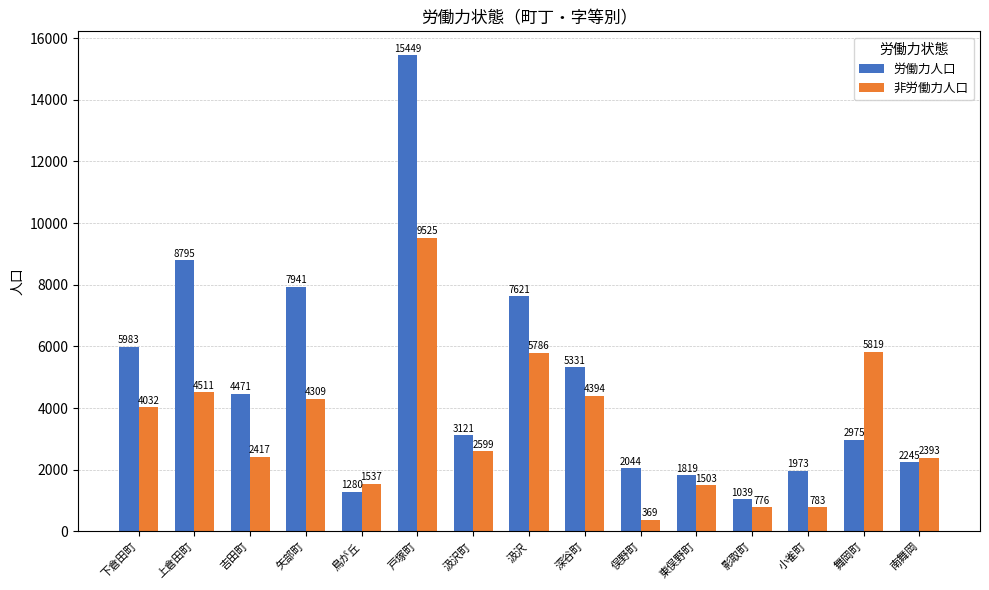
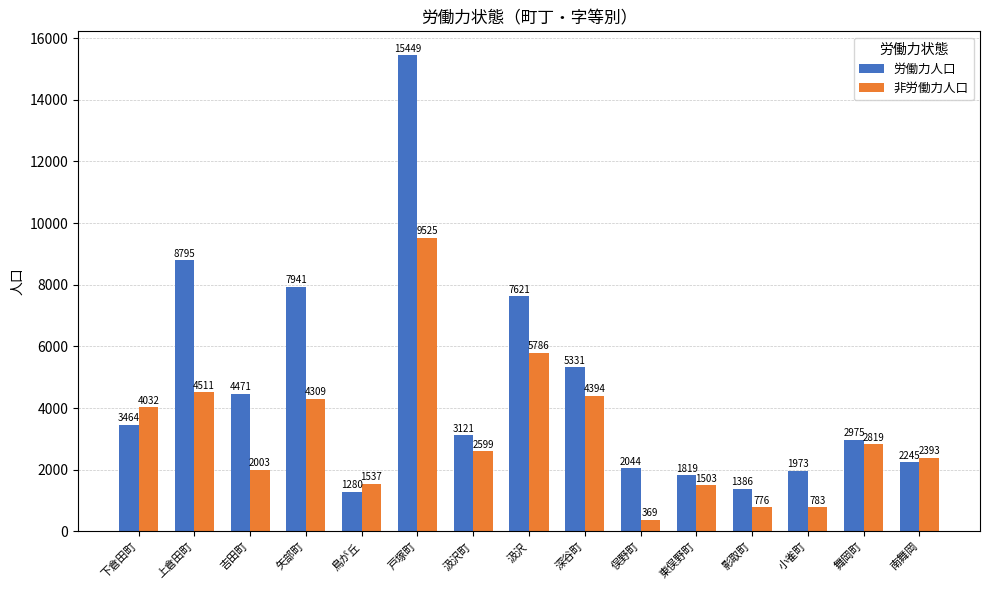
  {
    "労働力人口": {
-     "下倉田町": 5983,
+     "下倉田町": 3464,
      "上倉田町": 8795,
      "吉田町": 4471,
      "矢部町": 7941,
      "鳥が丘": 1280,
      "戸塚町": 15449,
      "汲沢町": 3121,
      "汲沢": 7621,
      "深谷町": 5331,
      "俣野町": 2044,
      "東俣野町": 1819,
-     "影取町": 1039,
+     "影取町": 1386,
      "小雀町": 1973,
      "舞岡町": 2975,
      "南舞岡": 2245
    },
    "非労働力人口": {
      "下倉田町": 4032,
      "上倉田町": 4511,
-     "吉田町": 2417,
+     "吉田町": 2003,
      "矢部町": 4309,
      "鳥が丘": 1537,
      "戸塚町": 9525,
      "汲沢町": 2599,
      "汲沢": 5786,
      "深谷町": 4394,
      "俣野町": 369,
      "東俣野町": 1503,
      "影取町": 776,
      "小雀町": 783,
-     "舞岡町": 5819,
+     "舞岡町": 2819,
      "南舞岡": 2393
    }
  }
